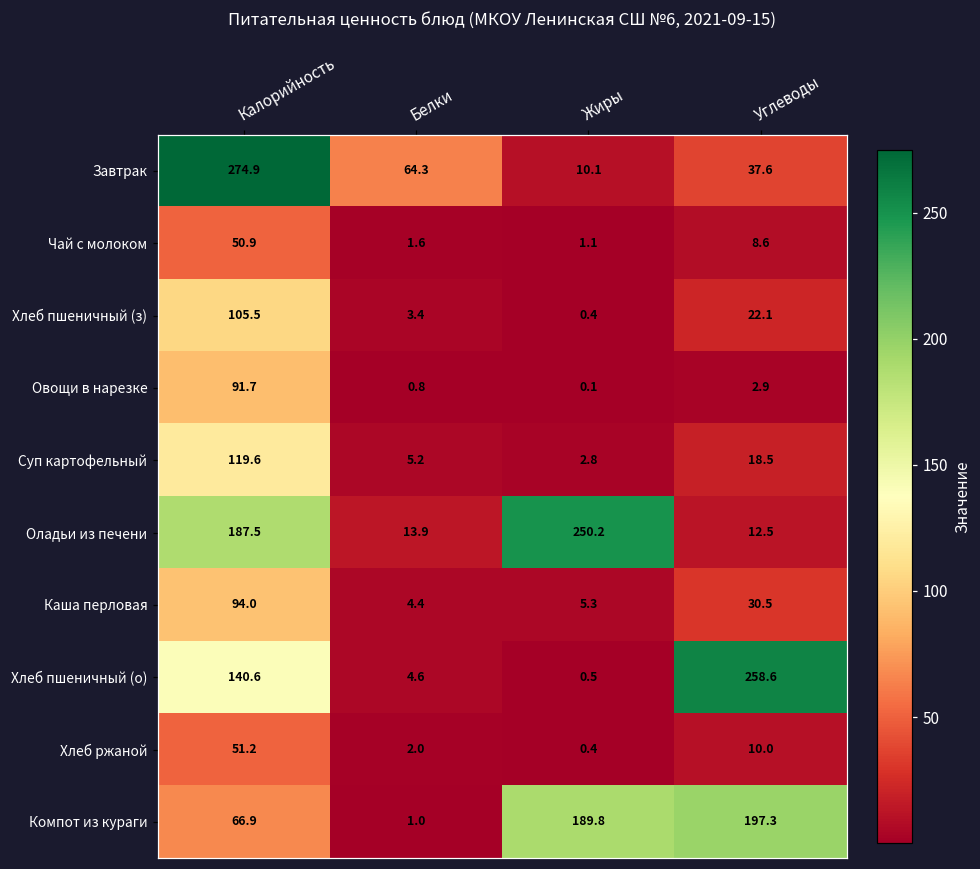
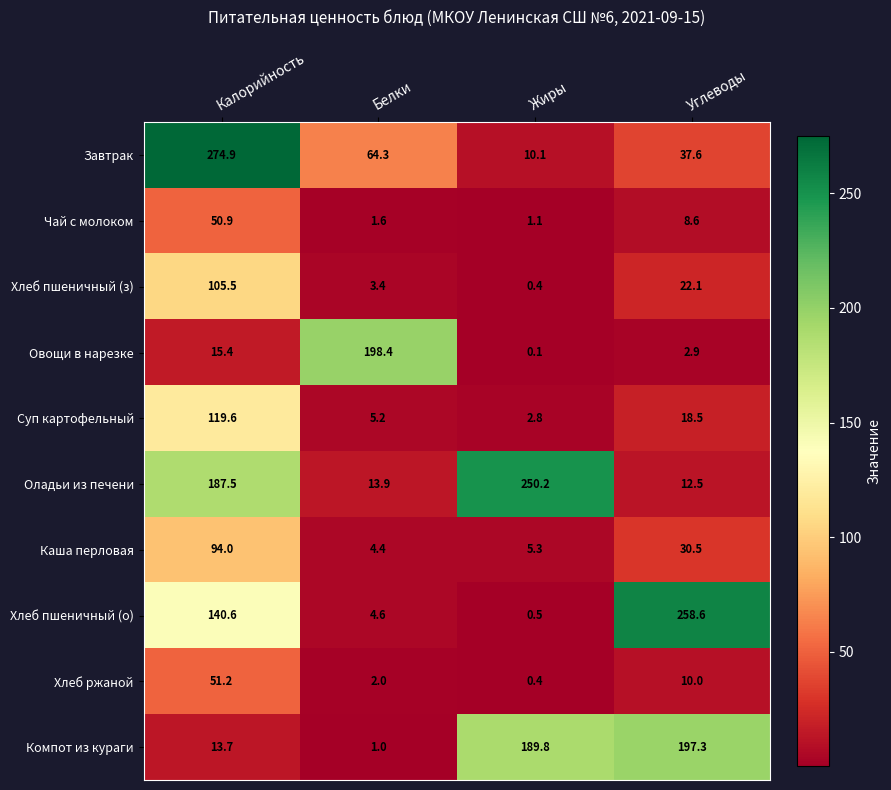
  {
    "Завтрак": {
      "Калорийность": 274.9,
      "Белки": 64.3,
      "Жиры": 10.1,
      "Углеводы": 37.6
    },
    "Чай с молоком": {
      "Калорийность": 50.9,
      "Белки": 1.6,
      "Жиры": 1.1,
      "Углеводы": 8.6
    },
    "Хлеб пшеничный (з)": {
      "Калорийность": 105.5,
      "Белки": 3.4,
      "Жиры": 0.4,
      "Углеводы": 22.1
    },
    "Овощи в нарезке": {
-     "Калорийность": 91.7,
-     "Белки": 0.8,
+     "Калорийность": 15.4,
+     "Белки": 198.4,
      "Жиры": 0.1,
      "Углеводы": 2.9
    },
    "Суп картофельный": {
      "Калорийность": 119.6,
      "Белки": 5.2,
      "Жиры": 2.8,
      "Углеводы": 18.5
    },
    "Оладьи из печени": {
      "Калорийность": 187.5,
      "Белки": 13.9,
      "Жиры": 250.2,
      "Углеводы": 12.5
    },
    "Каша перловая": {
      "Калорийность": 94.0,
      "Белки": 4.4,
      "Жиры": 5.3,
      "Углеводы": 30.5
    },
    "Хлеб пшеничный (о)": {
      "Калорийность": 140.6,
      "Белки": 4.6,
      "Жиры": 0.5,
      "Углеводы": 258.6
    },
    "Хлеб ржаной": {
      "Калорийность": 51.2,
      "Белки": 2.0,
      "Жиры": 0.4,
      "Углеводы": 10.0
    },
    "Компот из кураги": {
-     "Калорийность": 66.9,
+     "Калорийность": 13.7,
      "Белки": 1.0,
      "Жиры": 189.8,
      "Углеводы": 197.3
    }
  }
